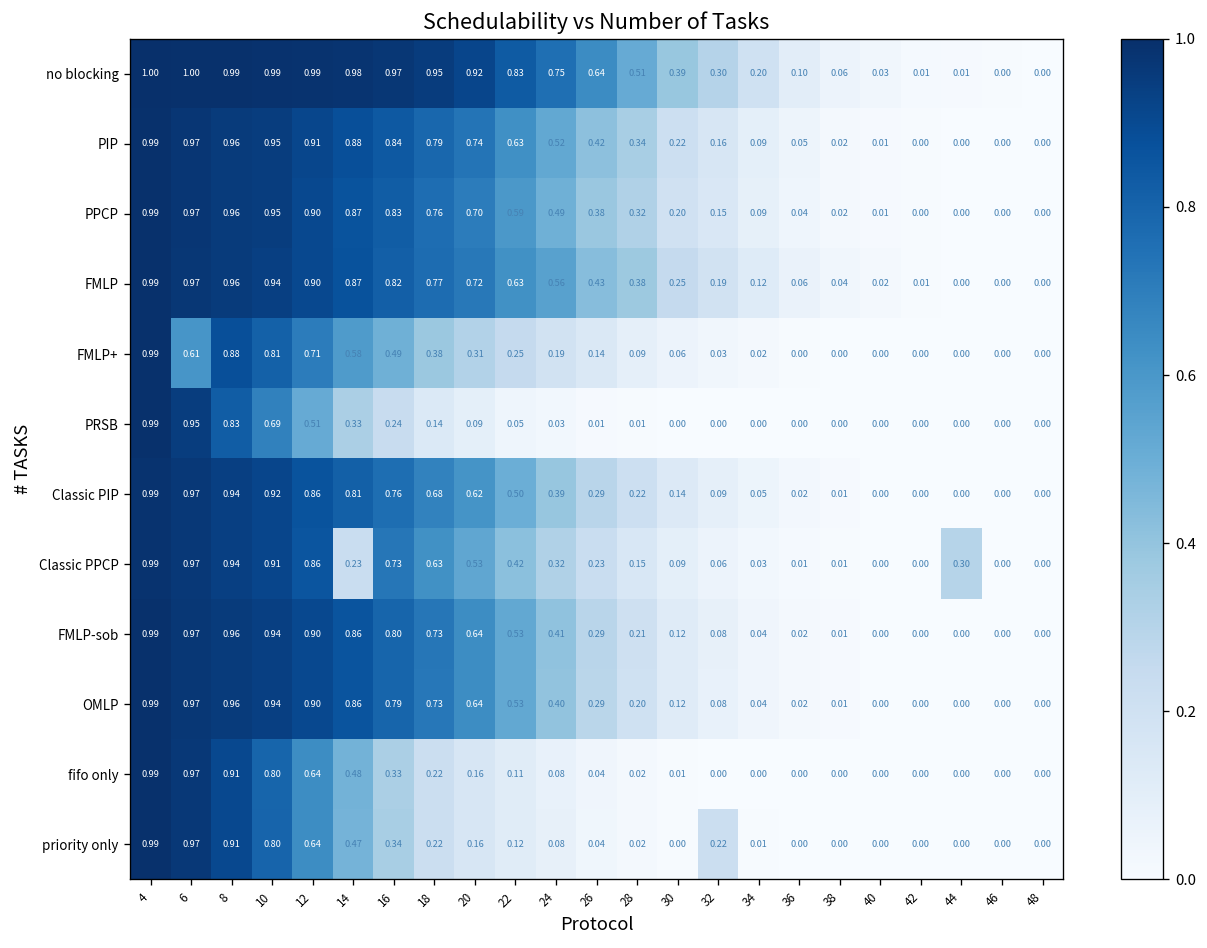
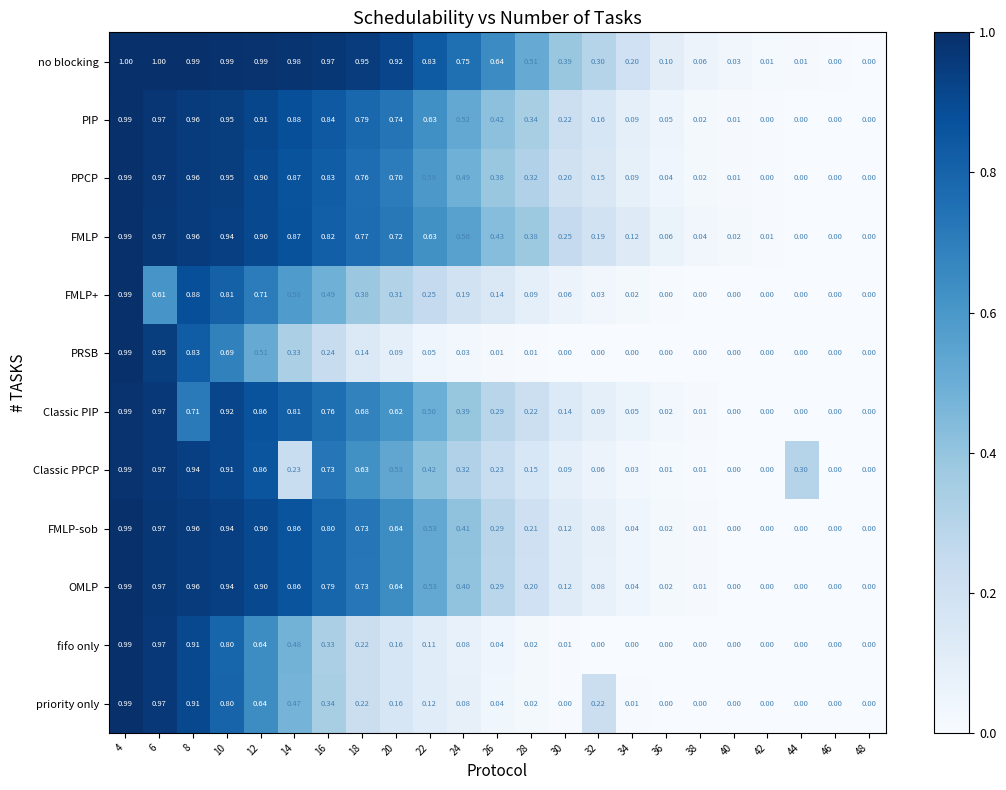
  {
    "Classic PIP": {
      "4": 0.99,
      "6": 0.97,
-     "8": 0.94,
+     "8": 0.71,
      "10": 0.92,
      "12": 0.86,
      "14": 0.81,
      "16": 0.76,
      "18": 0.68,
      "20": 0.62,
      "24": 0.39,
      "26": 0.29,
      "28": 0.22,
      "30": 0.14,
      "32": 0.09,
      "34": 0.05,
      "36": 0.02,
      "38": 0.01,
      "40": 0.00,
      "42": 0.00,
      "44": 0.00,
      "46": 0.00,
      "48": 0.00
    }
  }
